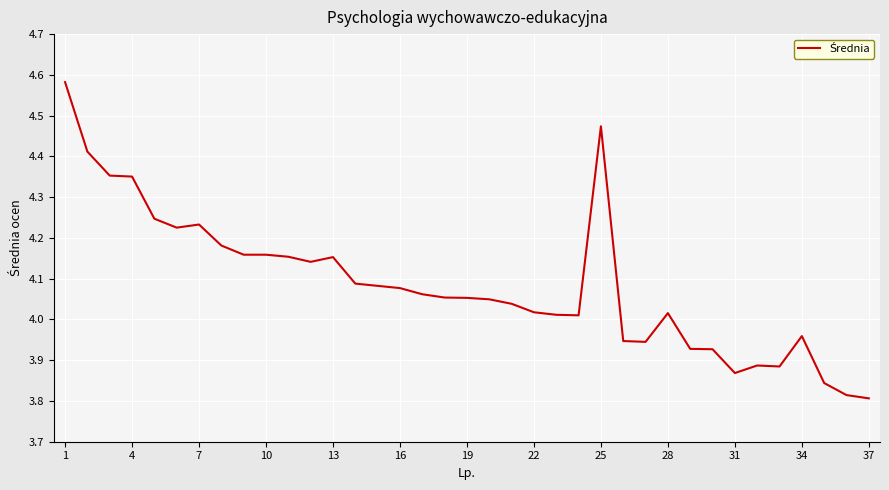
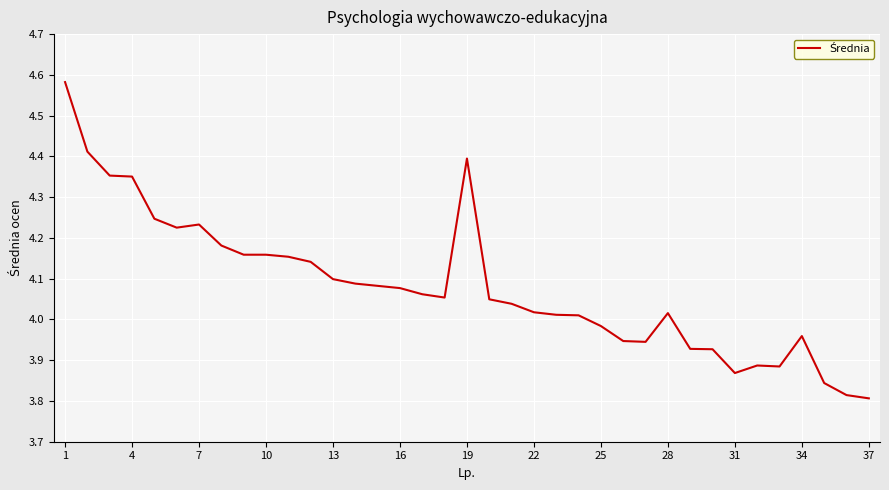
  {
    "1": 4.58,
    "4": 4.35,
    "7": 4.23,
    "10": 4.16,
-   "13": 4.15,
+   "13": 4.10,
    "16": 4.08,
-   "19": 4.05,
+   "19": 4.39,
    "22": 4.02,
-   "25": 4.47,
+   "25": 3.98,
    "28": 4.02,
    "31": 3.87,
    "34": 3.96,
    "37": 3.81
  }
